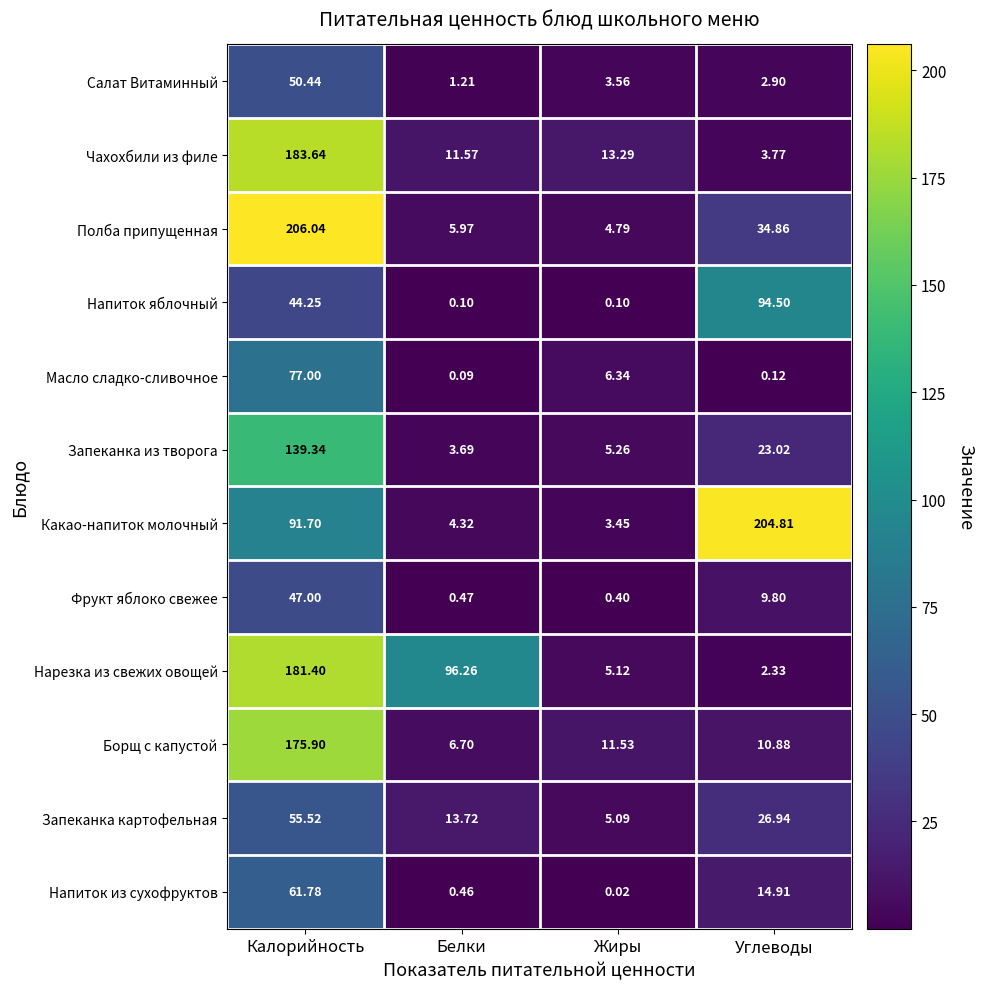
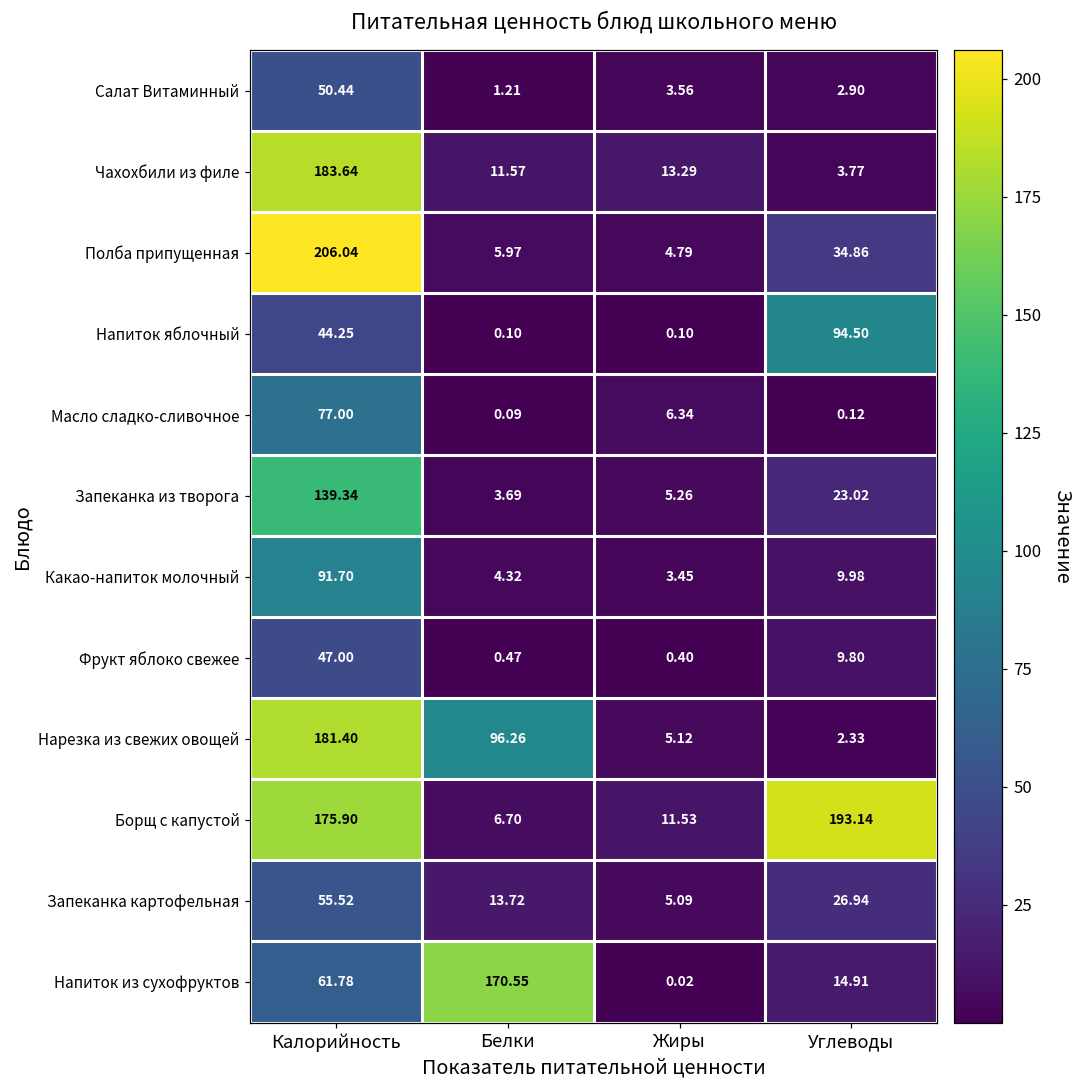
  {
    "Салат Витаминный": {
      "Калорийность": 50.44,
      "Белки": 1.21,
      "Жиры": 3.56,
      "Углеводы": 2.90
    },
    "Чахохбили из филе": {
      "Калорийность": 183.64,
      "Белки": 11.57,
      "Жиры": 13.29,
      "Углеводы": 3.77
    },
    "Полба припущенная": {
      "Калорийность": 206.04,
      "Белки": 5.97,
      "Жиры": 4.79,
      "Углеводы": 34.86
    },
    "Напиток яблочный": {
      "Калорийность": 44.25,
      "Белки": 0.10,
      "Жиры": 0.10,
      "Углеводы": 94.50
    },
    "Масло сладко-сливочное": {
      "Калорийность": 77.00,
      "Белки": 0.09,
      "Жиры": 6.34,
      "Углеводы": 0.12
    },
    "Запеканка из творога": {
      "Калорийность": 139.34,
      "Белки": 3.69,
      "Жиры": 5.26,
      "Углеводы": 23.02
    },
    "Какао-напиток молочный": {
      "Калорийность": 91.70,
      "Белки": 4.32,
      "Жиры": 3.45,
-     "Углеводы": 204.81
+     "Углеводы": 9.98
    },
    "Фрукт яблоко свежее": {
      "Калорийность": 47.00,
      "Белки": 0.47,
      "Жиры": 0.40,
      "Углеводы": 9.80
    },
    "Нарезка из свежих овощей": {
      "Калорийность": 181.40,
      "Белки": 96.26,
      "Жиры": 5.12,
      "Углеводы": 2.33
    },
    "Борщ с капустой": {
      "Калорийность": 175.90,
      "Белки": 6.70,
      "Жиры": 11.53,
-     "Углеводы": 10.88
+     "Углеводы": 193.14
    },
    "Запеканка картофельная": {
      "Калорийность": 55.52,
      "Белки": 13.72,
      "Жиры": 5.09,
      "Углеводы": 26.94
    },
    "Напиток из сухофруктов": {
      "Калорийность": 61.78,
-     "Белки": 0.46,
+     "Белки": 170.55,
      "Жиры": 0.02,
      "Углеводы": 14.91
    }
  }
